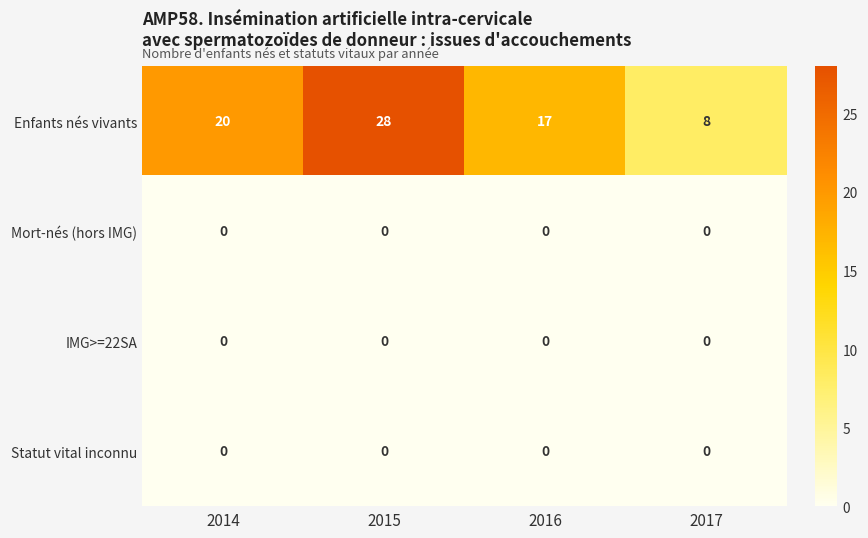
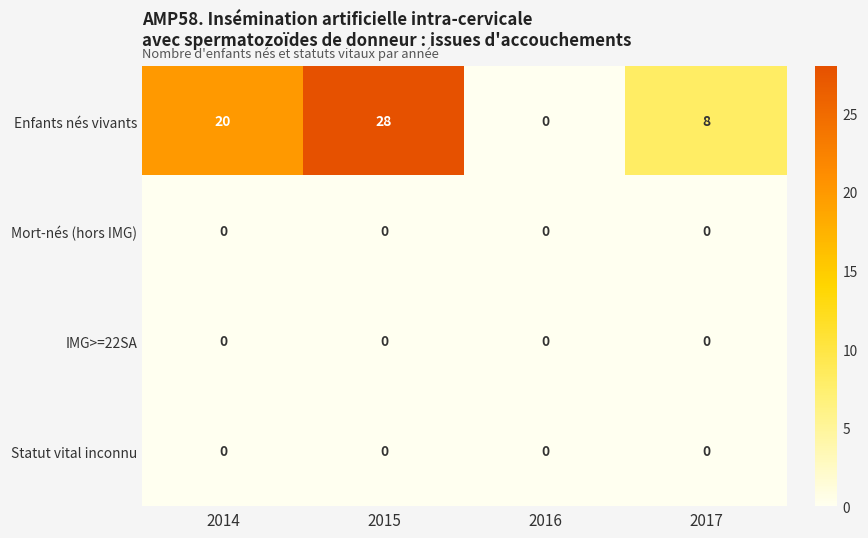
  {
    "Enfants nés vivants": {
      "2014": 20,
      "2015": 28,
-     "2016": 17,
+     "2016": 0,
      "2017": 8
    },
    "Mort-nés (hors IMG)": {
      "2014": 0,
      "2015": 0,
      "2016": 0,
      "2017": 0
    },
    "IMG>=22SA": {
      "2014": 0,
      "2015": 0,
      "2016": 0,
      "2017": 0
    },
    "Statut vital inconnu": {
      "2014": 0,
      "2015": 0,
      "2016": 0,
      "2017": 0
    }
  }
